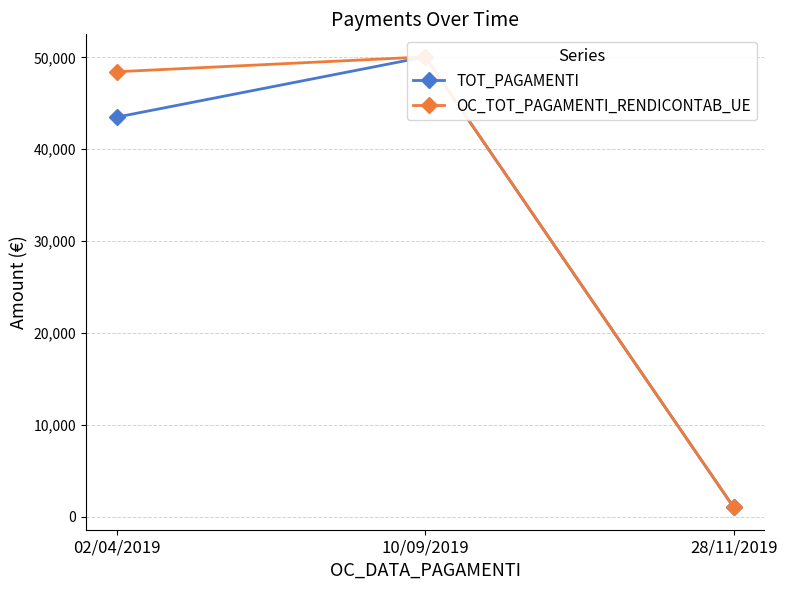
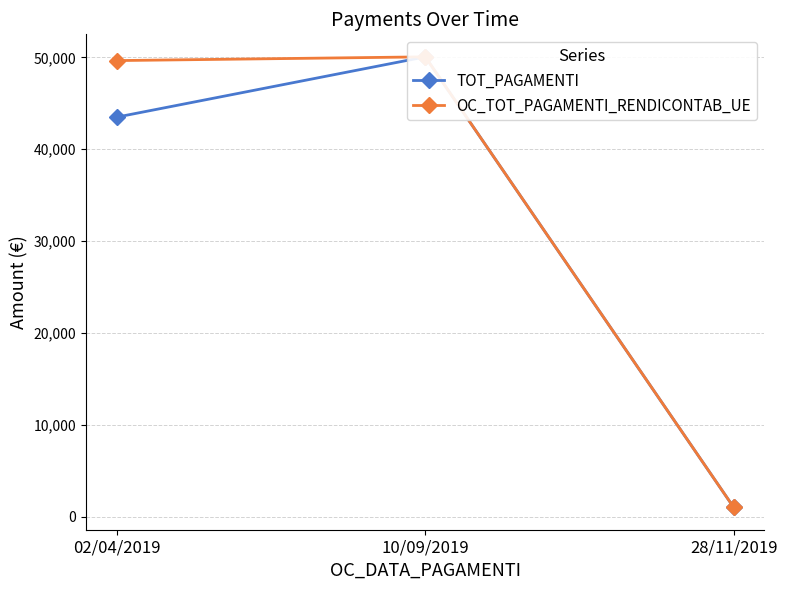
  {
    "TOT_PAGAMENTI": {
      "02/04/2019": "43,000"
    },
    "OC_TOT_PAGAMENTI_RENDICONTAB_UE": {
-     "02/04/2019": "48,000"
+     "02/04/2019": "50,000"
    }
  }
